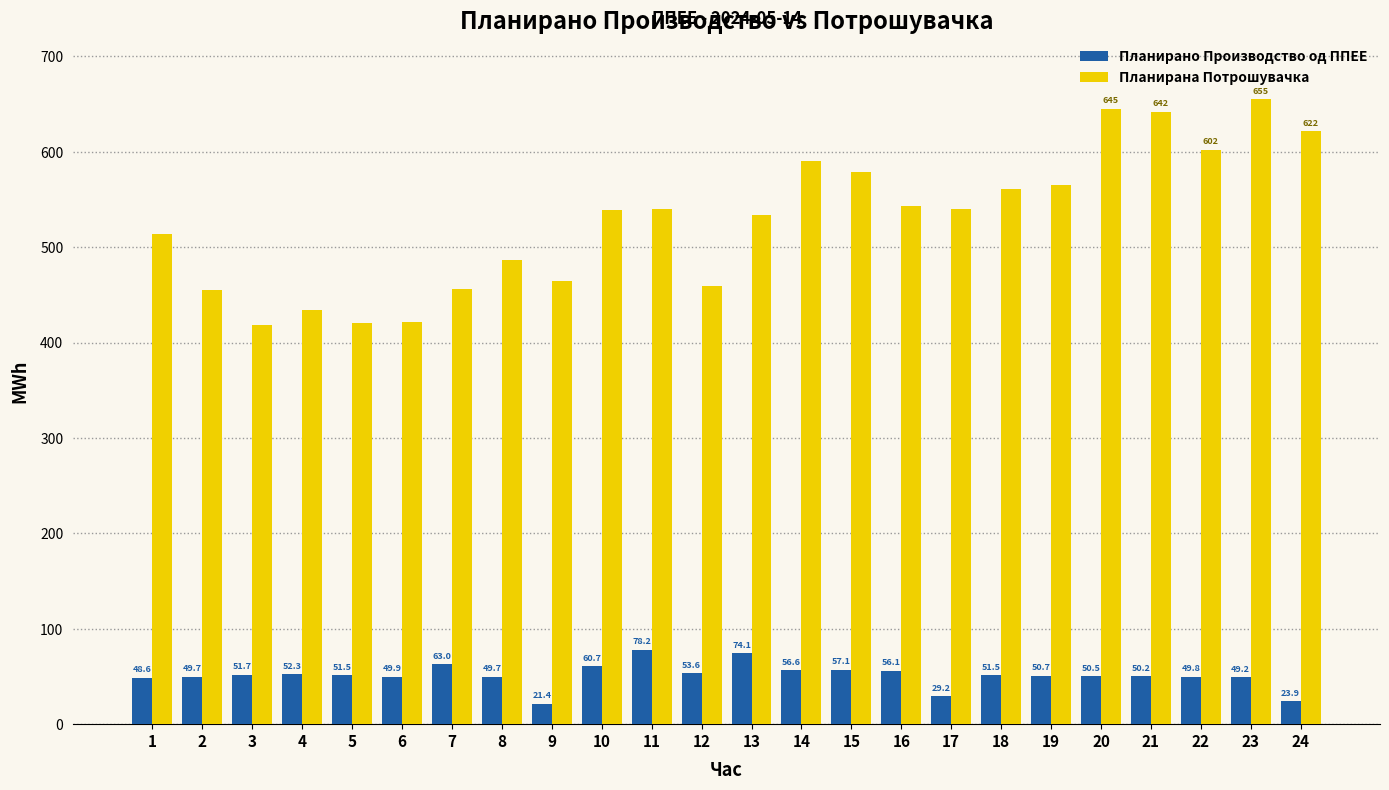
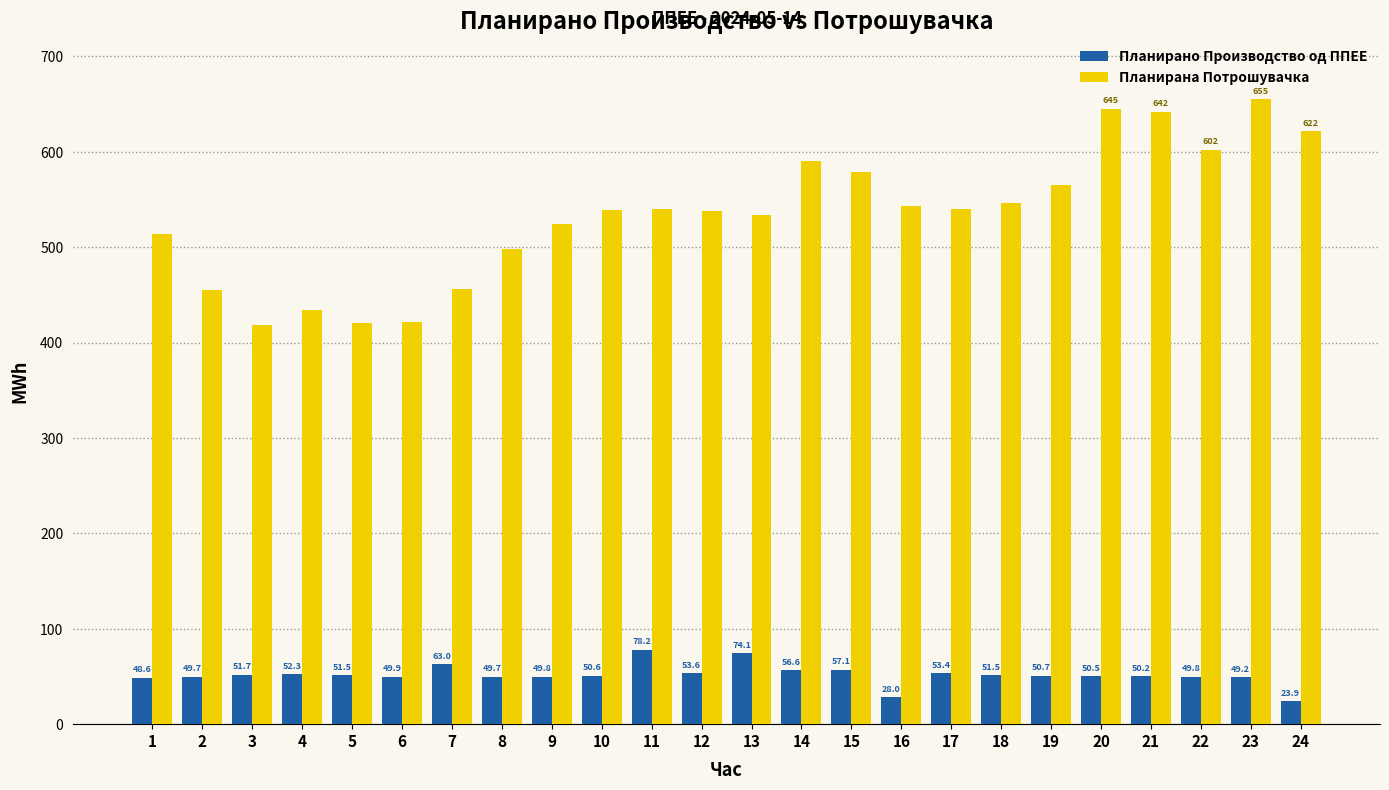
  {
    "Планирано Производство од ППЕЕ": {
      "1": 48.6,
      "2": 49.7,
      "3": 51.7,
      "4": 52.3,
      "5": 51.5,
      "6": 49.9,
      "7": 63.0,
      "8": 49.7,
-     "9": 21.4,
-     "10": 60.7,
+     "9": 49.8,
+     "10": 50.6,
      "11": 78.2,
      "12": 53.6,
      "13": 74.1,
      "14": 56.6,
      "15": 57.1,
-     "16": 56.1,
-     "17": 29.2,
+     "16": 28.0,
+     "17": 53.4,
      "18": 51.5,
      "19": 50.7,
      "20": 50.5,
      "21": 50.2,
      "22": 49.8,
      "23": 49.2,
      "24": 23.9
    },
    "Планирана Потрошувачка": {
      "1": 510,
      "2": 460,
      "3": 420,
      "4": 430,
      "5": 420,
      "6": 420,
      "7": 460,
-     "8": 490,
-     "9": 460,
+     "8": 500,
+     "9": 520,
      "10": 540,
      "11": 540,
-     "12": 460,
+     "12": 540,
      "13": 530,
      "14": 590,
      "15": 580,
      "16": 540,
      "17": 540,
-     "18": 560,
+     "18": 550,
      "19": 570
    }
  }
